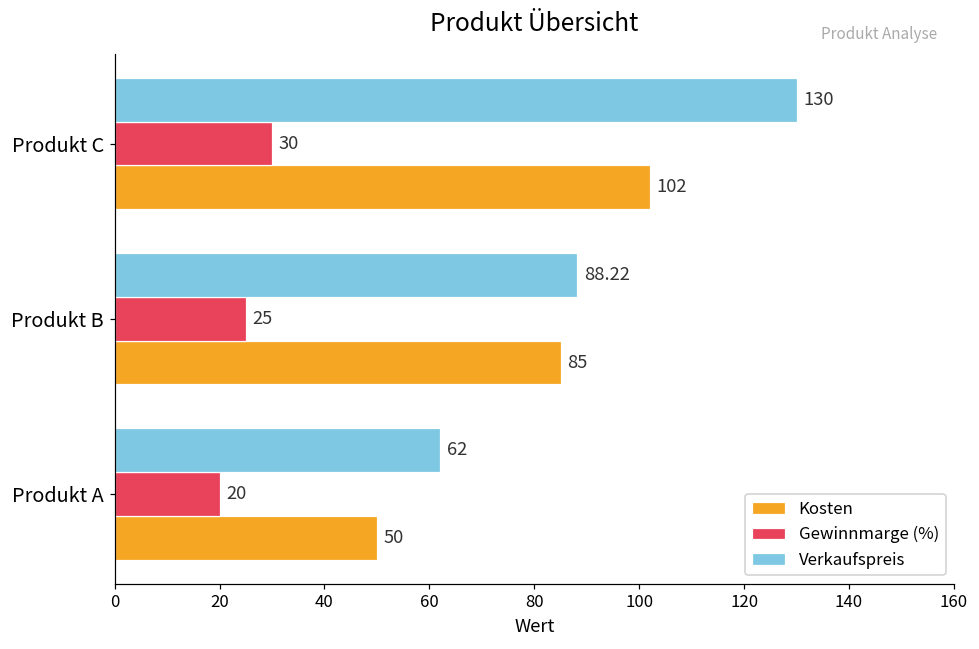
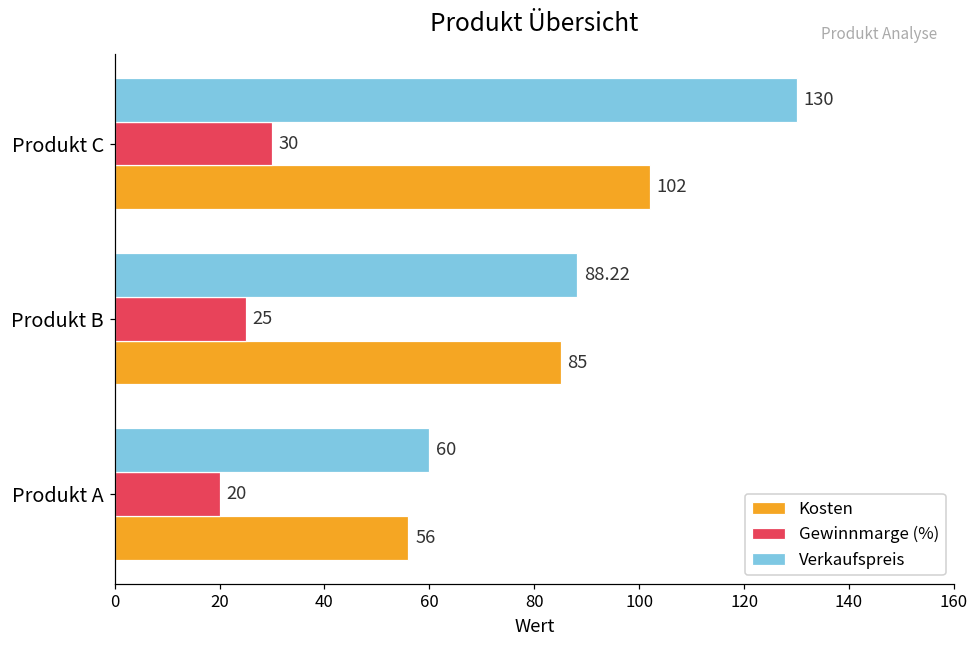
  {
    "Kosten": {
      "Produkt C": 102,
      "Produkt B": 85,
-     "Produkt A": 50
+     "Produkt A": 56
    },
    "Gewinnmarge (%)": {
      "Produkt C": 30,
      "Produkt B": 25,
      "Produkt A": 20
    },
    "Verkaufspreis": {
      "Produkt C": 130,
      "Produkt B": 88.22,
-     "Produkt A": 62
+     "Produkt A": 60
    }
  }
